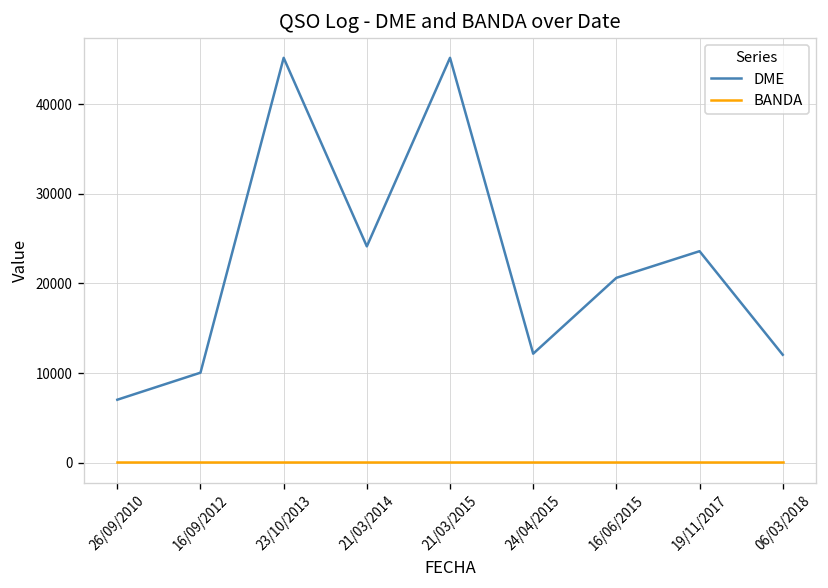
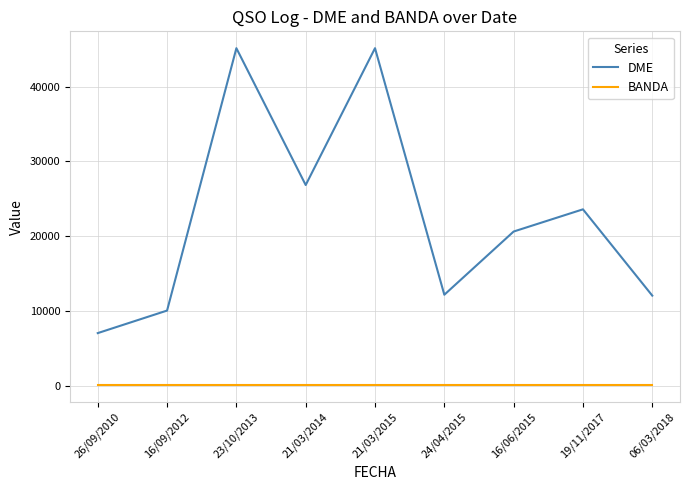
  {
    "DME": {
      "26/09/2010": 7000,
      "16/09/2012": 10000,
      "23/10/2013": 45000,
-     "21/03/2014": 24000,
+     "21/03/2014": 27000,
      "21/03/2015": 45000,
      "24/04/2015": 12000,
      "16/06/2015": 21000,
      "19/11/2017": 24000,
      "06/03/2018": 12000
    },
    "BANDA": {
      "26/09/2010": 0,
      "16/09/2012": 0,
      "23/10/2013": 0,
      "21/03/2014": 0,
      "21/03/2015": 0,
      "24/04/2015": 0,
      "16/06/2015": 0,
      "19/11/2017": 0,
      "06/03/2018": 0
    }
  }
